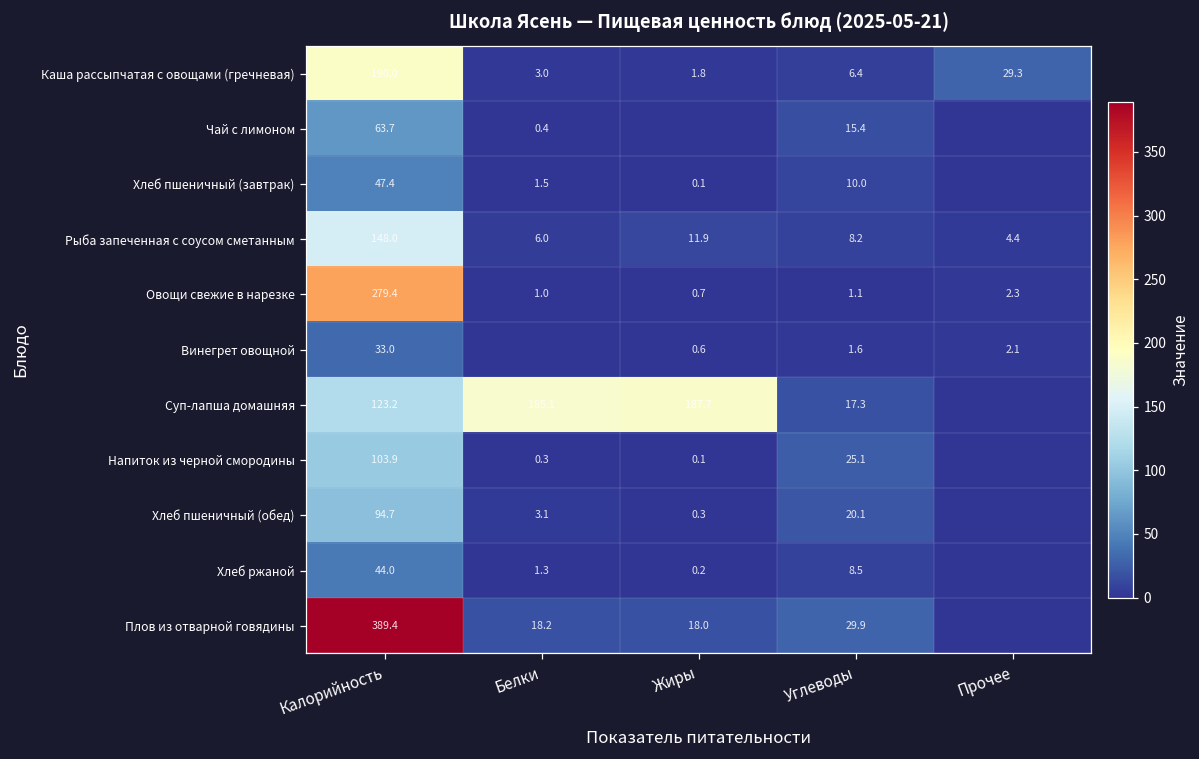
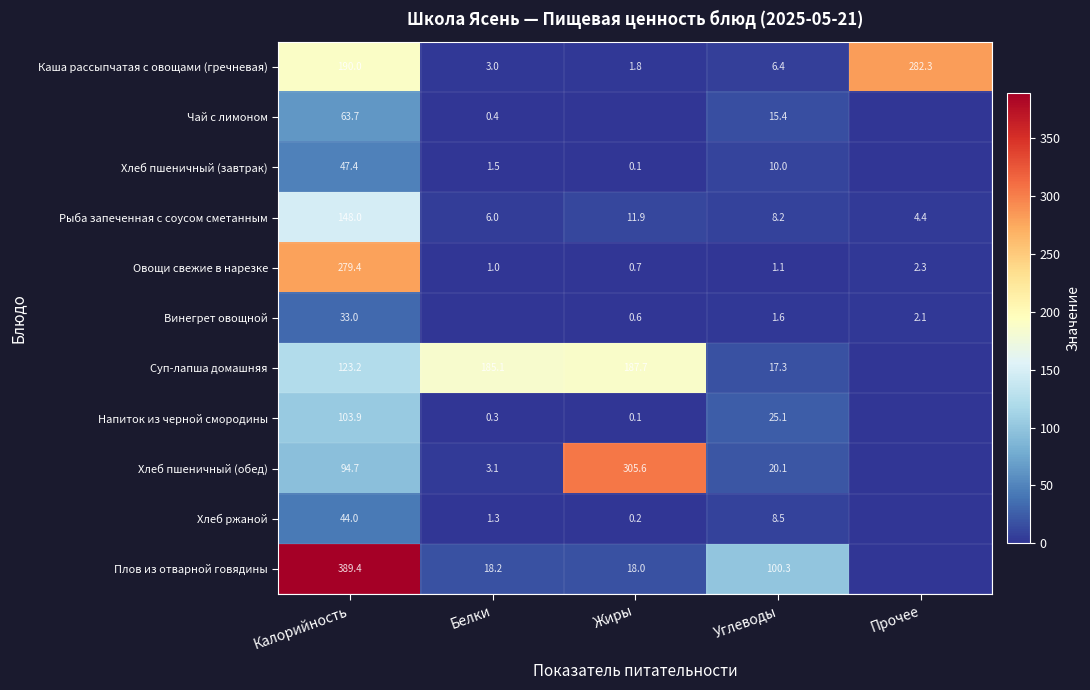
  {
    "Каша рассыпчатая с овощами (гречневая)": {
      "Калорийность": 190.0,
      "Белки": 3.0,
      "Жиры": 1.8,
      "Углеводы": 6.4,
-     "Прочее": 29.3
+     "Прочее": 282.3
    },
    "Чай с лимоном": {
      "Калорийность": 63.7,
      "Белки": 0.4,
      "Углеводы": 15.4
    },
    "Хлеб пшеничный (завтрак)": {
      "Калорийность": 47.4,
      "Белки": 1.5,
      "Жиры": 0.1,
      "Углеводы": 10.0
    },
    "Рыба запеченная с соусом сметанным": {
      "Белки": 6.0,
      "Жиры": 11.9,
      "Углеводы": 8.2,
      "Прочее": 4.4
    },
    "Овощи свежие в нарезке": {
      "Калорийность": 279.4,
      "Белки": 1.0,
      "Жиры": 0.7,
      "Углеводы": 1.1,
      "Прочее": 2.3
    },
    "Винегрет овощной": {
      "Калорийность": 33.0,
      "Жиры": 0.6,
      "Углеводы": 1.6,
      "Прочее": 2.1
    },
    "Суп-лапша домашняя": {
      "Калорийность": 123.2,
      "Белки": 185.1,
      "Жиры": 187.7,
      "Углеводы": 17.3
    },
    "Напиток из черной смородины": {
      "Калорийность": 103.9,
      "Белки": 0.3,
      "Жиры": 0.1,
      "Углеводы": 25.1
    },
    "Хлеб пшеничный (обед)": {
      "Калорийность": 94.7,
      "Белки": 3.1,
-     "Жиры": 0.3,
+     "Жиры": 305.6,
      "Углеводы": 20.1
    },
    "Хлеб ржаной": {
      "Калорийность": 44.0,
      "Белки": 1.3,
      "Жиры": 0.2,
      "Углеводы": 8.5
    },
    "Плов из отварной говядины": {
      "Калорийность": 389.4,
      "Белки": 18.2,
      "Жиры": 18.0,
-     "Углеводы": 29.9
+     "Углеводы": 100.3
    }
  }
